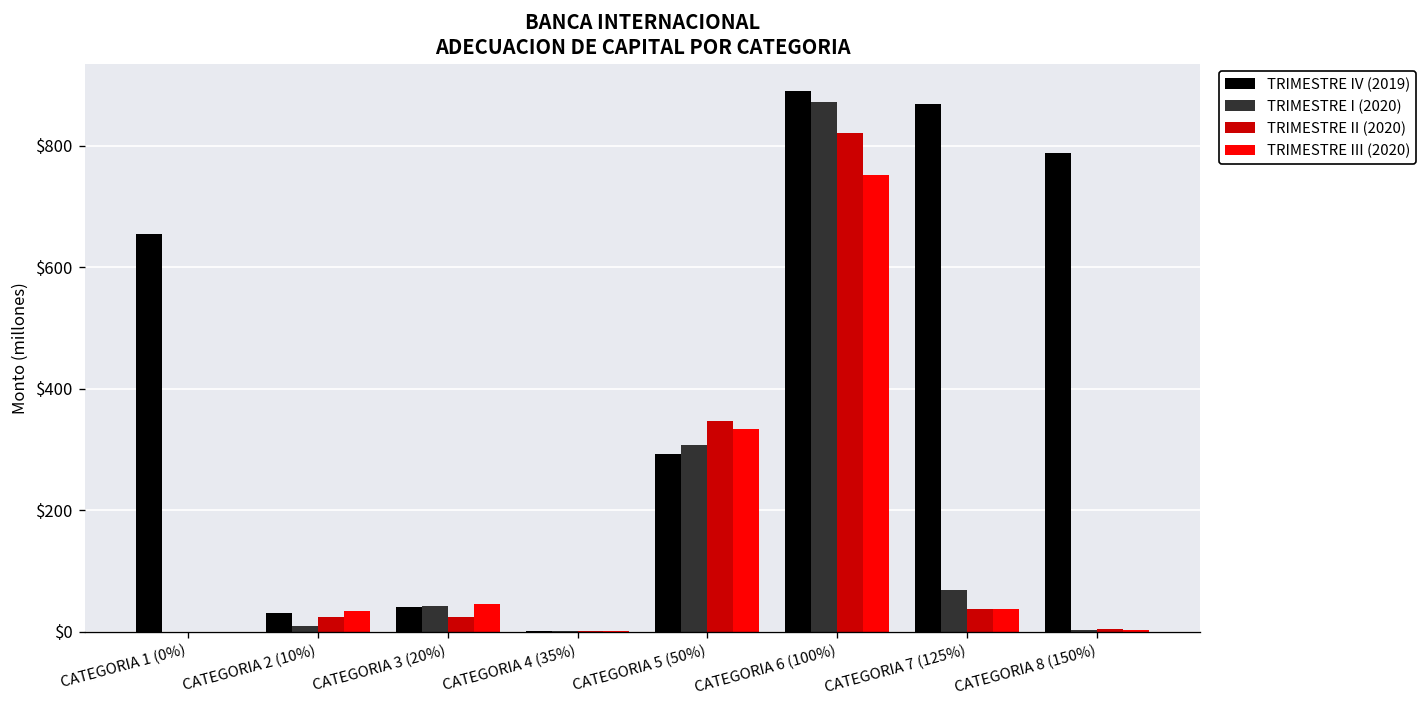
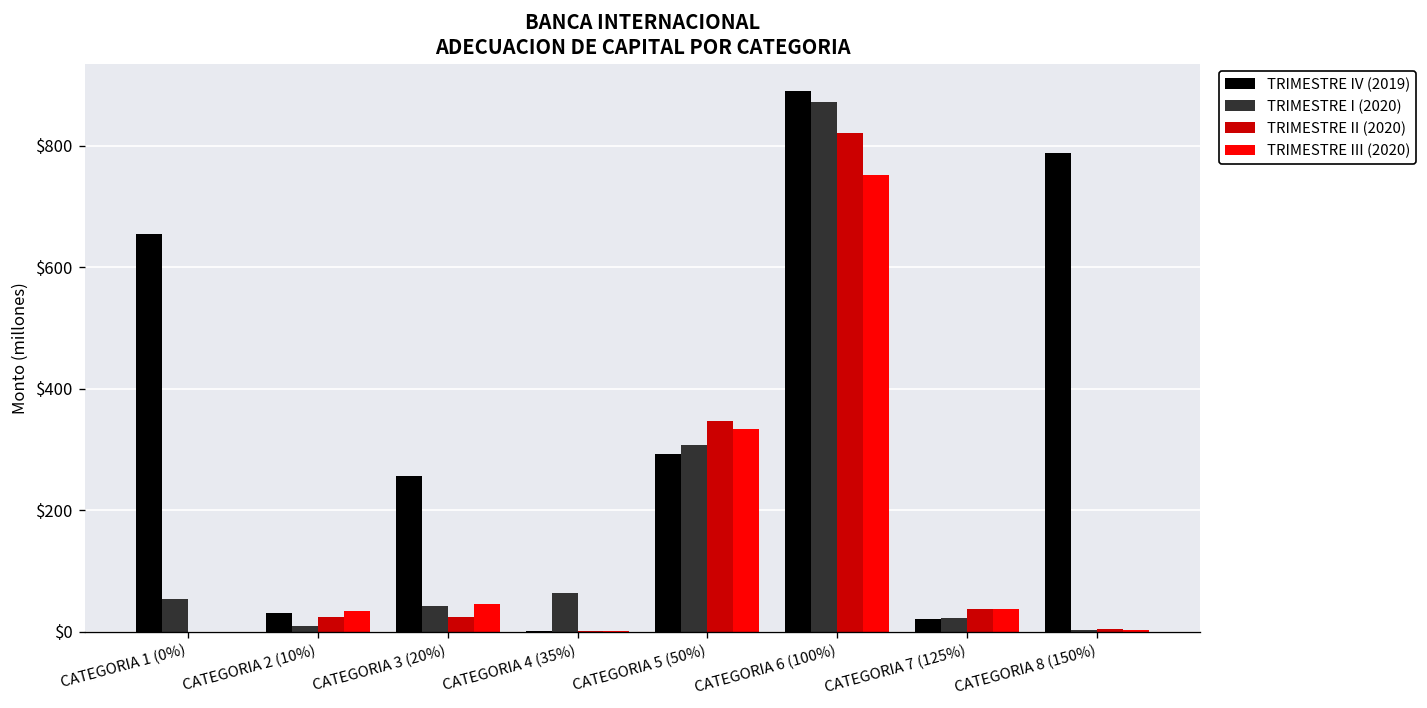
  {
    "TRIMESTRE IV (2019)": {
      "CATEGORIA 1 (0%)": "$660",
      "CATEGORIA 2 (10%)": "$30",
-     "CATEGORIA 3 (20%)": "$40",
+     "CATEGORIA 3 (20%)": "$260",
      "CATEGORIA 5 (50%)": "$290",
      "CATEGORIA 6 (100%)": "$890",
-     "CATEGORIA 7 (125%)": "$870",
+     "CATEGORIA 7 (125%)": "$20",
      "CATEGORIA 8 (150%)": "$790"
    },
    "TRIMESTRE I (2020)": {
-     "CATEGORIA 1 (0%)": "$0",
+     "CATEGORIA 1 (0%)": "$50",
      "CATEGORIA 2 (10%)": "$10",
      "CATEGORIA 3 (20%)": "$40",
-     "CATEGORIA 4 (35%)": "$0",
+     "CATEGORIA 4 (35%)": "$60",
      "CATEGORIA 5 (50%)": "$310",
      "CATEGORIA 6 (100%)": "$870",
-     "CATEGORIA 7 (125%)": "$70"
+     "CATEGORIA 7 (125%)": "$20"
    }
  }
